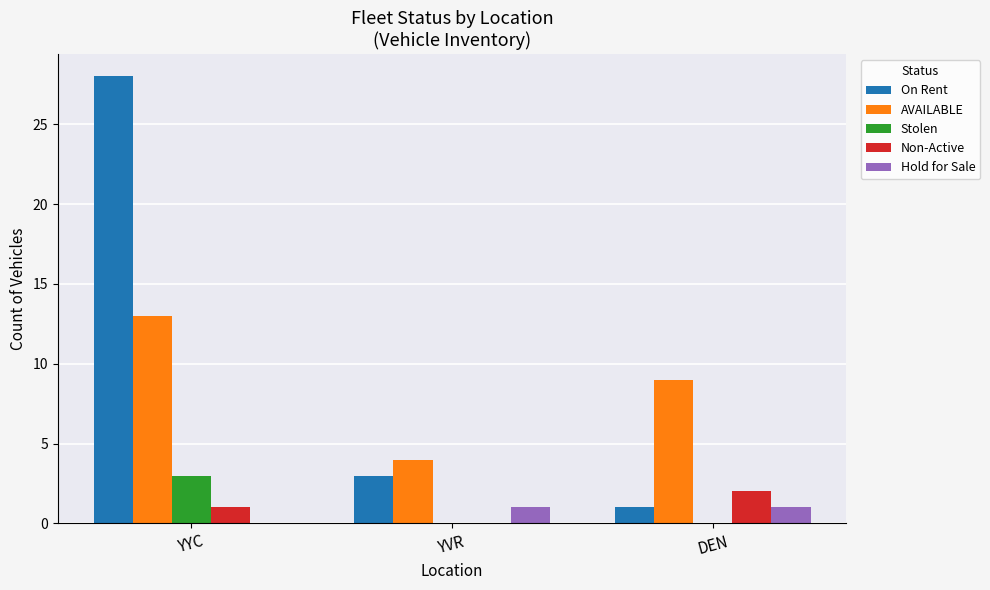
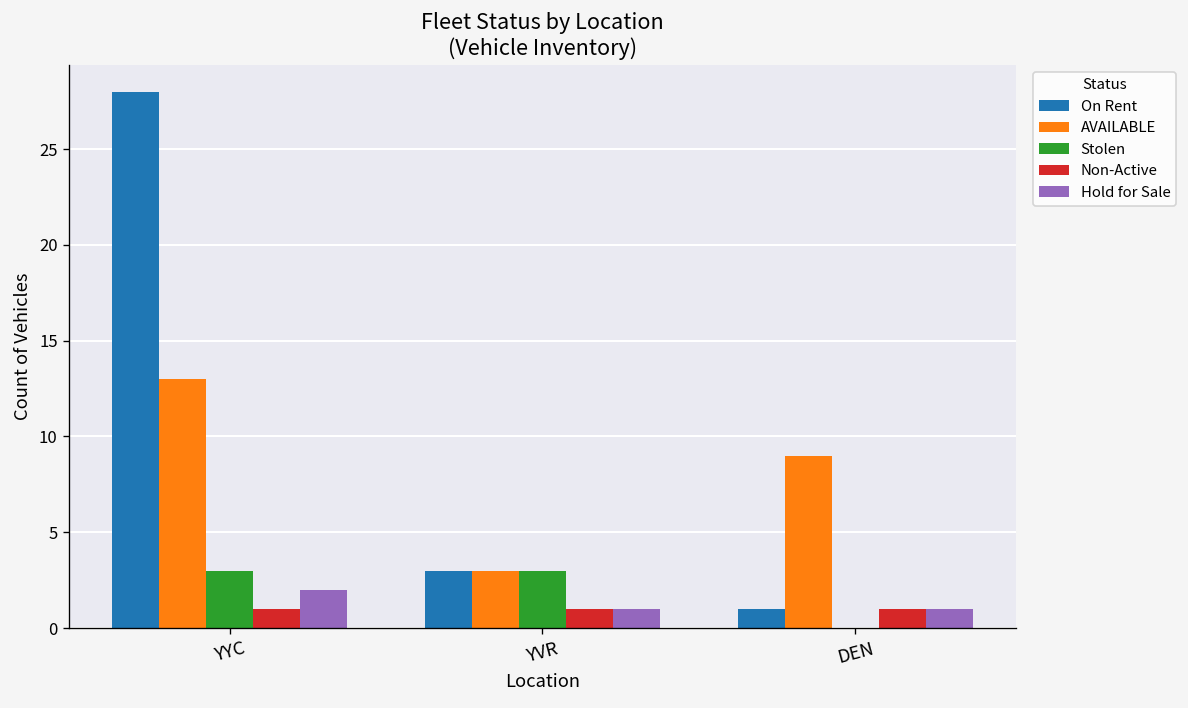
  {
    "On Rent": {
      "YYC": 28,
      "YVR": 3,
      "DEN": 1
    },
    "AVAILABLE": {
      "YYC": 13,
-     "YVR": 4,
+     "YVR": 3,
      "DEN": 9
    },
    "Stolen": {
      "YYC": 3,
-     "YVR": 0,
+     "YVR": 3,
      "DEN": 0
    },
    "Non-Active": {
      "YYC": 1,
-     "YVR": 0,
-     "DEN": 2
+     "YVR": 1,
+     "DEN": 1
    },
    "Hold for Sale": {
-     "YYC": 0,
+     "YYC": 2,
      "YVR": 1,
      "DEN": 1
    }
  }
